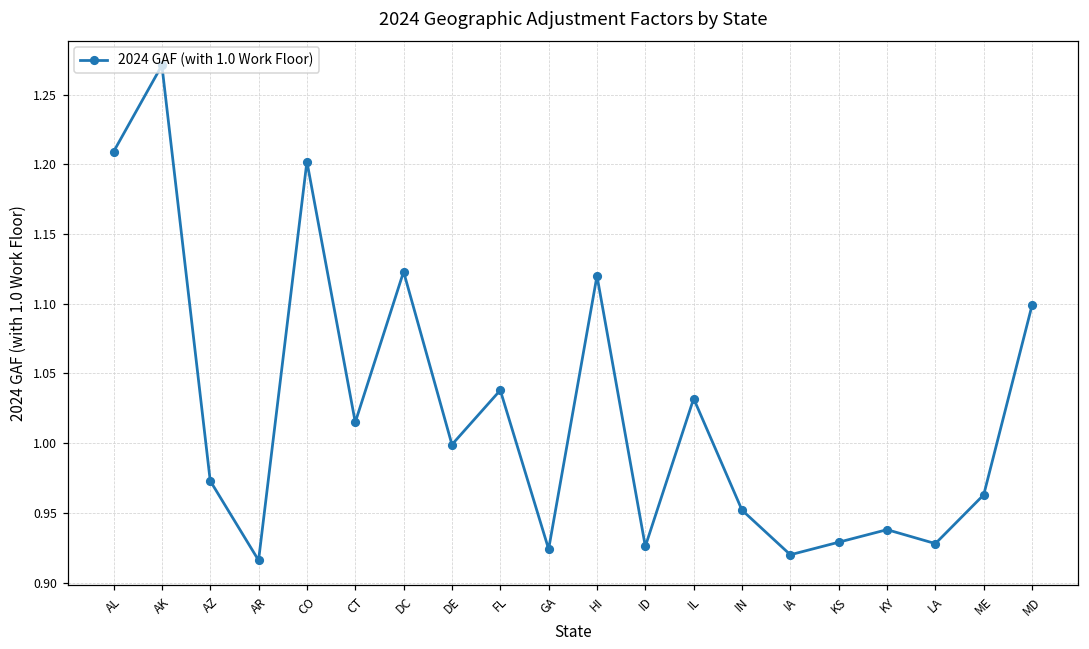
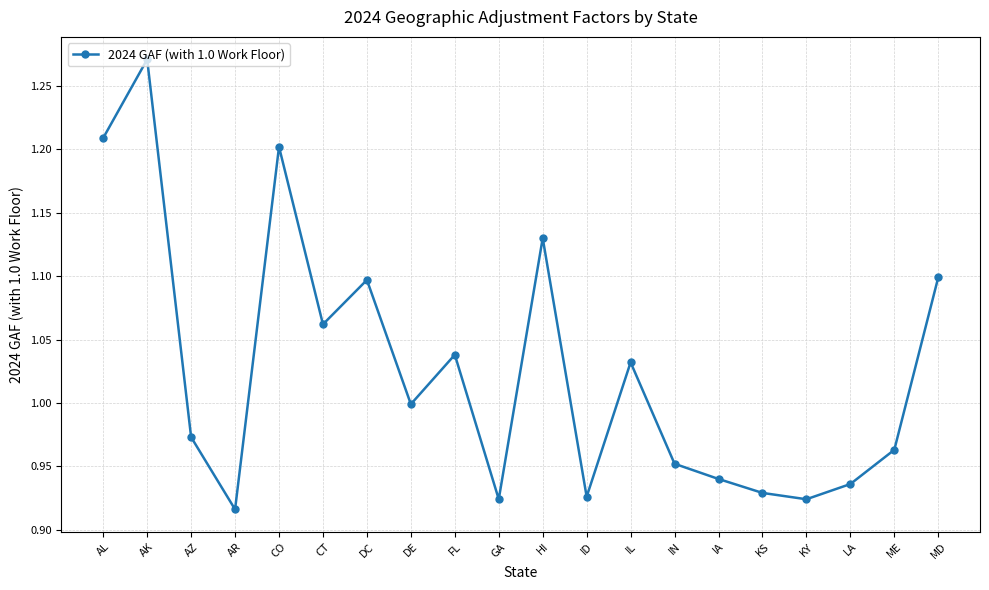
  {
    "AL": 1.209,
    "AZ": 0.973,
    "AR": 0.916,
    "CO": 1.202,
-   "CT": 1.015,
-   "DC": 1.123,
+   "CT": 1.062,
+   "DC": 1.097,
    "DE": 0.999,
    "FL": 1.038,
    "GA": 0.924,
-   "HI": 1.12,
+   "HI": 1.13,
    "ID": 0.926,
    "IL": 1.032,
    "IN": 0.952,
-   "IA": 0.92,
+   "IA": 0.94,
    "KS": 0.929,
-   "KY": 0.938,
-   "LA": 0.928,
+   "KY": 0.924,
+   "LA": 0.936,
    "ME": 0.963,
    "MD": 1.099
  }
